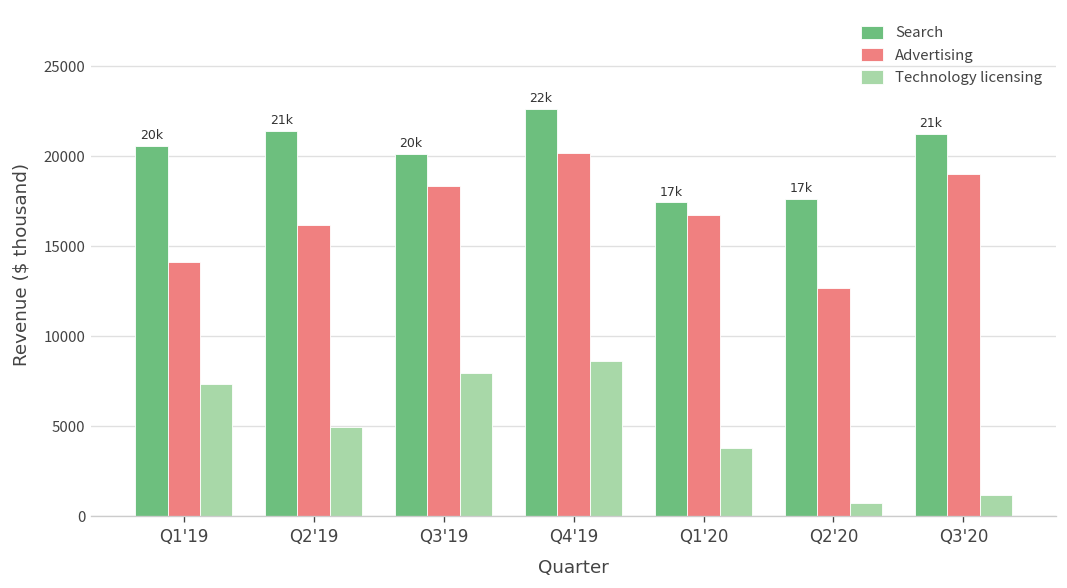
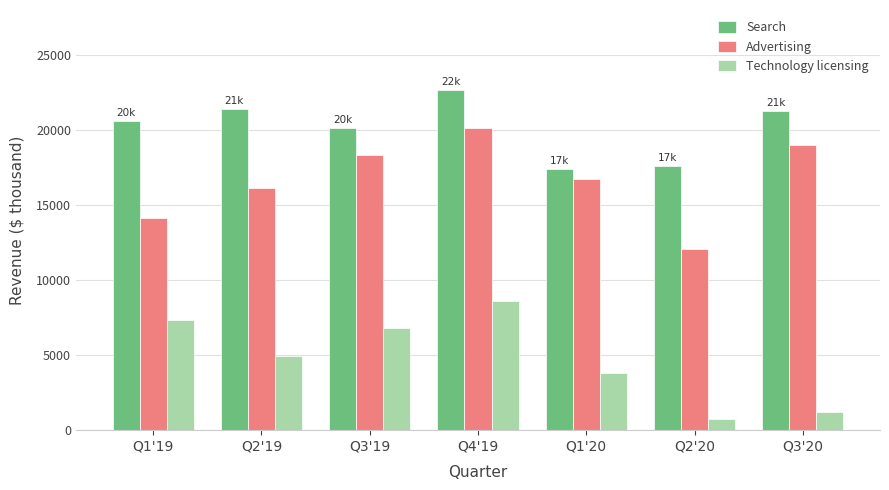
  {
    "Search": {
      "Q2'19": "21k",
      "Q3'19": "20k",
      "Q1'20": "17k",
      "Q3'20": "21k"
    },
    "Advertising": {
      "Q1'19": "14100",
      "Q2'19": "16200",
      "Q3'19": "18300",
      "Q4'19": "20200",
-     "Q2'20": "12700",
+     "Q2'20": "12000",
      "Q3'20": "19000"
    },
    "Technology licensing": {
      "Q1'19": "7300",
      "Q2'19": "5000",
-     "Q3'19": "7900",
+     "Q3'19": "6800",
      "Q4'19": "8600",
      "Q1'20": "3800",
      "Q2'20": "700",
      "Q3'20": "1200"
    }
  }
